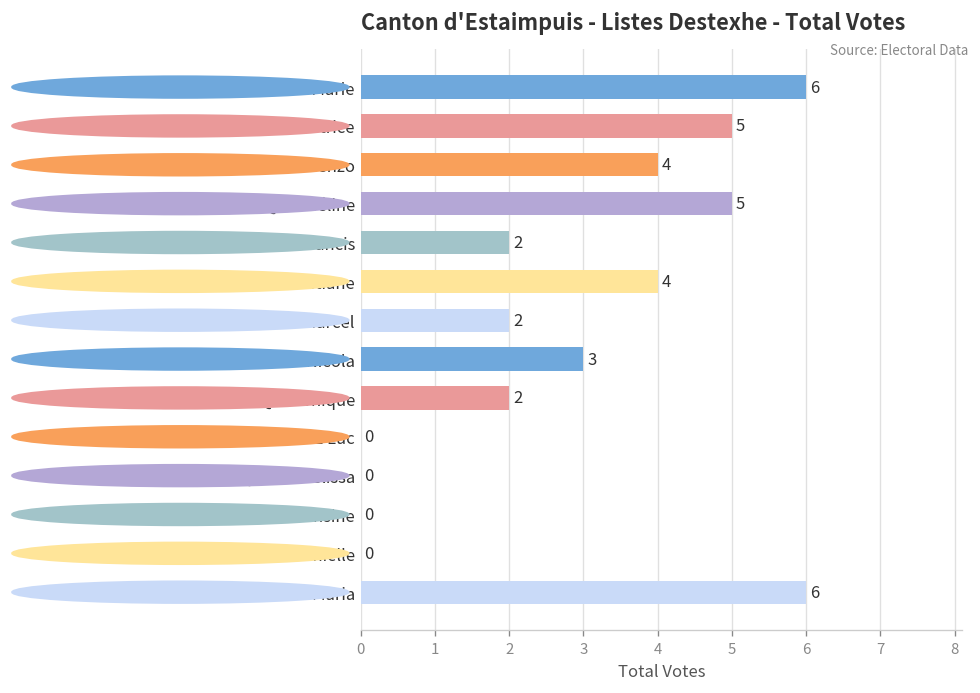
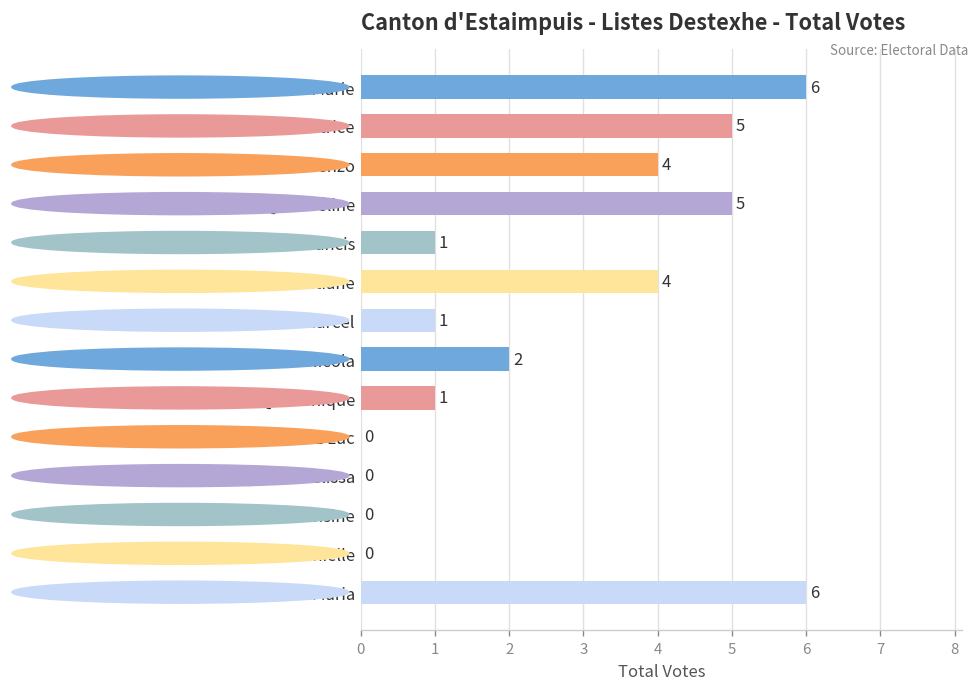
  {
    "DELFOSSE Jean-Marie": 6,
    "JORION Béatrice": 5,
    "L'ERARIO Vincenzo": 4,
    "STARQUIT Céline": 5,
-   "DESPOTTE Francis": 2,
+   "DESPOTTE Francis": 1,
    "D'HONDT Christiane": 4,
-   "ANSEAU Marcel": 2,
-   "L'ERARIO Nicola": 3,
-   "LECOCQ Véronique": 2,
+   "ANSEAU Marcel": 1,
+   "L'ERARIO Nicola": 2,
+   "LECOCQ Véronique": 1,
    "GOREZ Luc": 0,
    "JACQUART Melissa": 0,
    "TCHEN Tse-hsine": 0,
    "ANSEAU Danielle": 0,
    "STURIALE Maria": 6
  }
